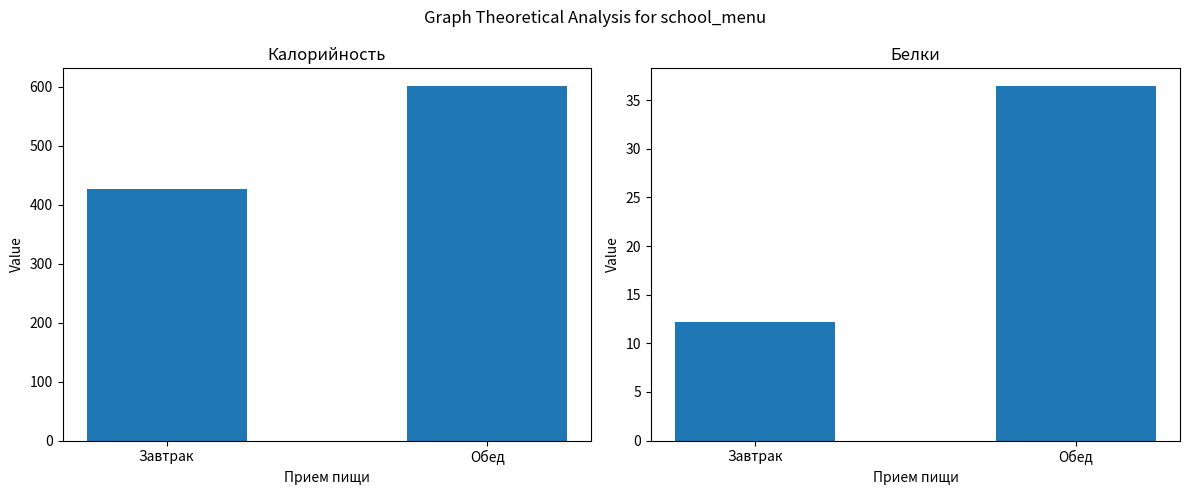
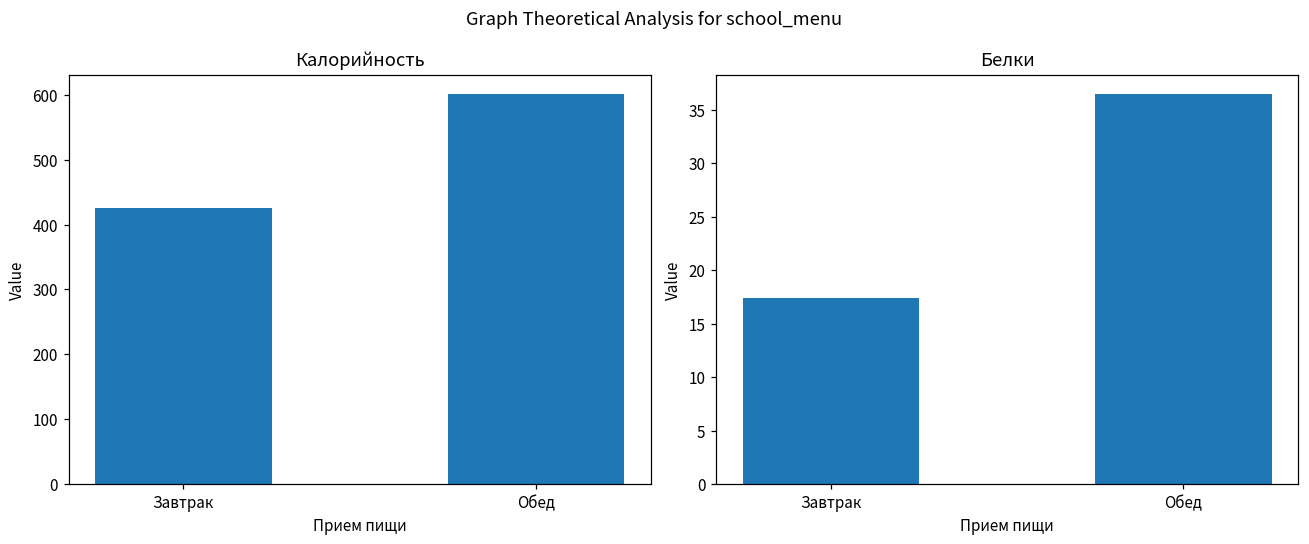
  {
    "Калорийность": {
      "Завтрак": 430,
      "Обед": 600
    },
    "Белки": {
-     "Завтрак": 12,
+     "Завтрак": 17,
      "Обед": 36
    }
  }
